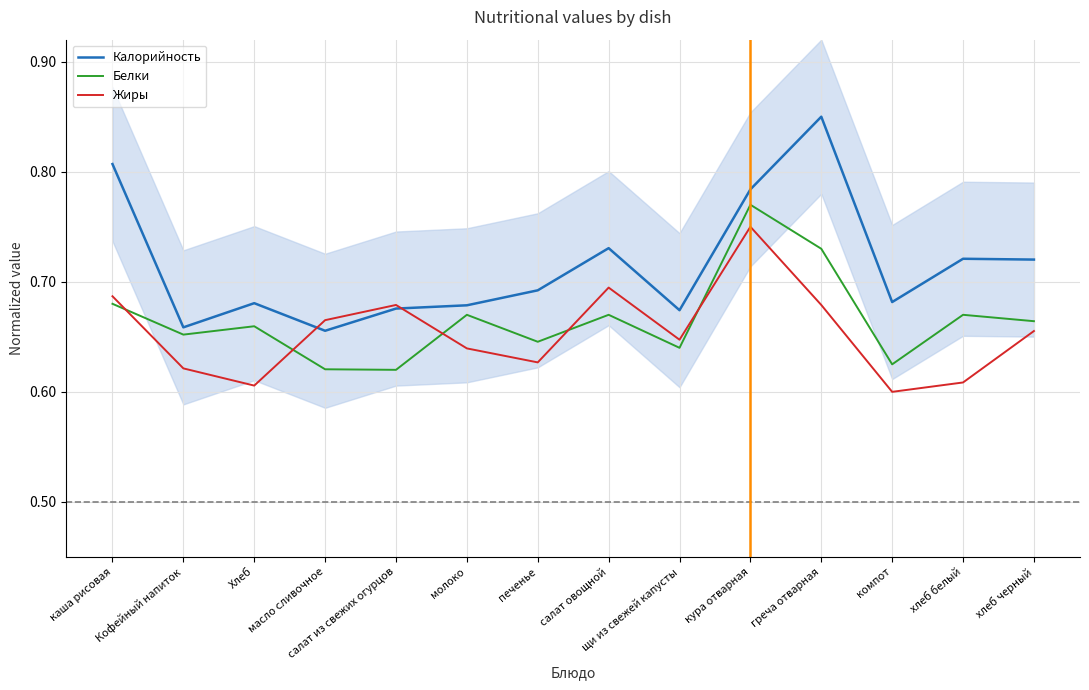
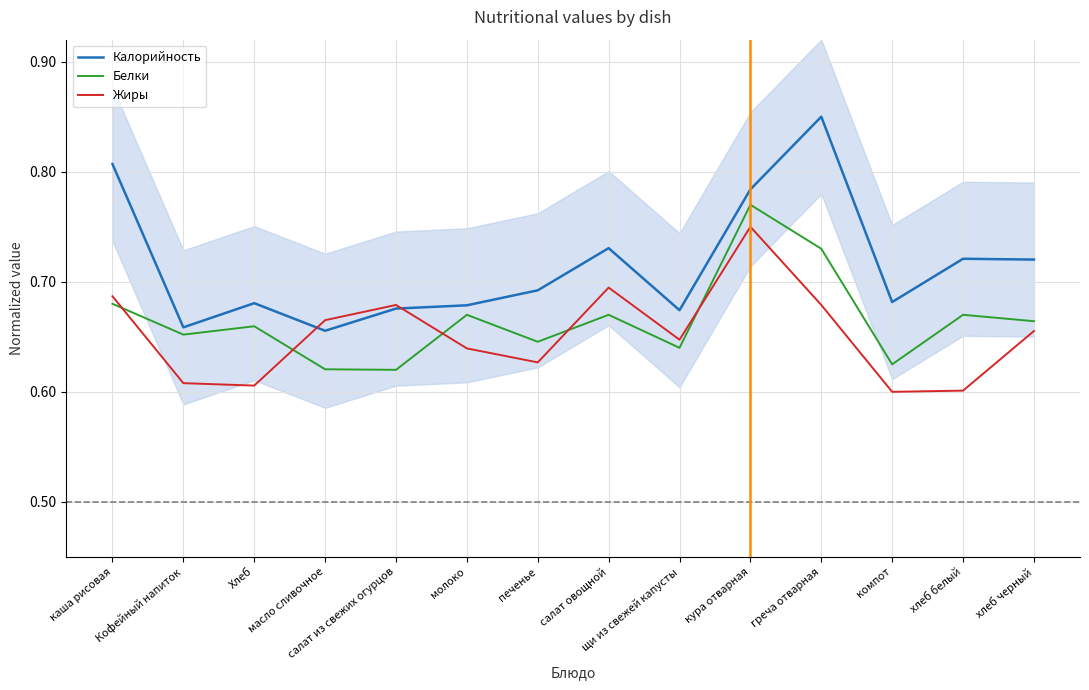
  {
    "Калорийность": {
      "каша рисовая": 0.807,
      "Кофейный напиток": 0.659,
      "Хлеб": 0.681,
      "масло сливочное": 0.655,
      "салат из свежих огурцов": 0.676,
      "молоко": 0.679,
      "печенье": 0.692,
      "салат овощной": 0.731,
      "щи из свежей капусты": 0.674,
      "кура отварная": 0.784,
      "греча отварная": 0.850,
      "компот": 0.682,
      "хлеб белый": 0.721,
      "хлеб черный": 0.720
    },
    "Белки": {
      "каша рисовая": 0.680,
      "Кофейный напиток": 0.652,
      "Хлеб": 0.660,
      "масло сливочное": 0.620,
      "салат из свежих огурцов": 0.620,
      "молоко": 0.670,
      "печенье": 0.646,
      "салат овощной": 0.670,
      "щи из свежей капусты": 0.640,
      "кура отварная": 0.770,
      "греча отварная": 0.730,
      "компот": 0.625,
      "хлеб белый": 0.670,
      "хлеб черный": 0.664
    },
    "Жиры": {
      "каша рисовая": 0.687,
-     "Кофейный напиток": 0.621,
+     "Кофейный напиток": 0.608,
      "Хлеб": 0.606,
      "масло сливочное": 0.665,
      "салат из свежих огурцов": 0.679,
      "молоко": 0.639,
      "печенье": 0.627,
      "салат овощной": 0.695,
      "щи из свежей капусты": 0.647,
      "кура отварная": 0.750,
      "греча отварная": 0.679,
      "компот": 0.600,
-     "хлеб белый": 0.609,
+     "хлеб белый": 0.601,
      "хлеб черный": 0.655
    }
  }
